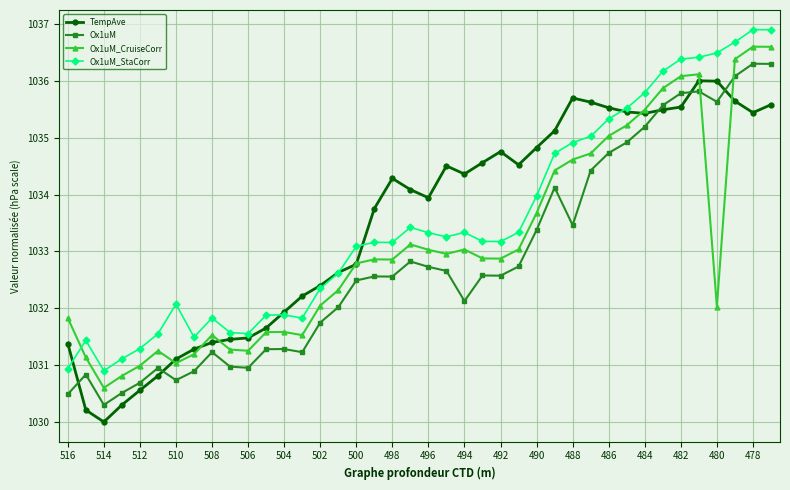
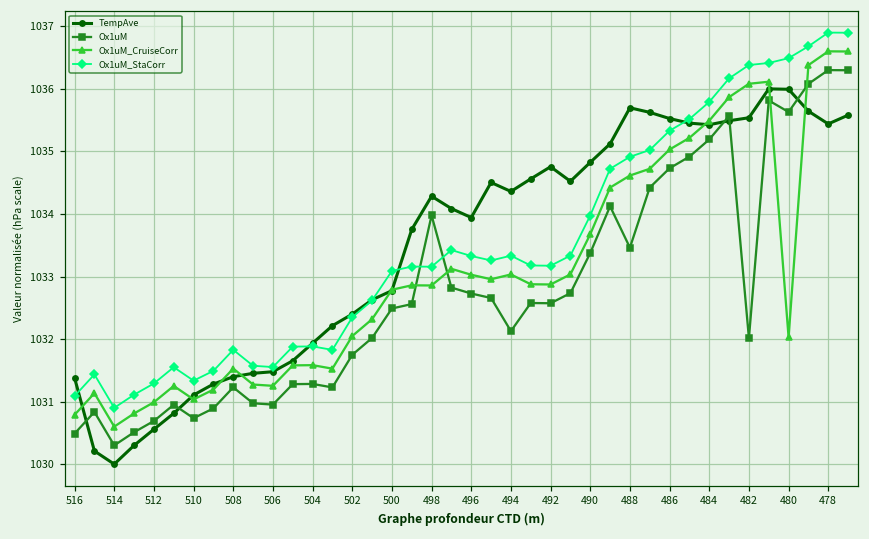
  {
    "TempAve": {
      "516": 1031.4,
      "514": 1030.0,
      "512": 1030.6,
      "510": 1031.1,
      "508": 1031.4,
      "506": 1031.5,
      "504": 1031.9,
      "502": 1032.4,
      "498": 1034.3,
      "496": 1033.9,
      "494": 1034.4,
      "492": 1034.8,
      "490": 1034.8,
      "488": 1035.7,
      "486": 1035.5,
      "484": 1035.4,
      "482": 1035.5,
      "480": 1036.0,
      "478": 1035.4
    },
    "Ox1uM": {
      "516": 1030.5,
      "514": 1030.3,
      "512": 1030.7,
      "510": 1030.7,
      "508": 1031.2,
      "506": 1031.0,
      "504": 1031.3,
      "502": 1031.7,
      "500": 1032.5,
-     "498": 1032.6,
+     "498": 1034.0,
      "496": 1032.7,
      "494": 1032.1,
      "492": 1032.6,
      "490": 1033.4,
      "488": 1033.5,
      "486": 1034.7,
      "484": 1035.2,
-     "482": 1035.8,
+     "482": 1032.0,
      "480": 1035.6,
      "478": 1036.3
    },
    "Ox1uM_CruiseCorr": {
-     "516": 1031.8,
+     "516": 1030.8,
      "514": 1030.6,
      "512": 1031.0,
      "510": 1031.0,
      "508": 1031.5,
      "506": 1031.3,
      "504": 1031.6,
      "502": 1032.0,
      "498": 1032.9,
      "496": 1033.0,
      "494": 1033.0,
      "492": 1032.9,
      "490": 1033.7,
      "488": 1034.6,
      "486": 1035.0,
      "484": 1035.5,
      "482": 1036.1,
      "480": 1032.0,
      "478": 1036.6
    },
    "Ox1uM_StaCorr": {
-     "516": 1030.9,
+     "516": 1031.1,
      "514": 1030.9,
      "512": 1031.3,
-     "510": 1032.1,
+     "510": 1031.3,
      "508": 1031.8,
      "506": 1031.6,
      "504": 1031.9,
      "502": 1032.3,
      "500": 1033.1,
      "498": 1033.2,
      "496": 1033.3,
      "494": 1033.3,
      "492": 1033.2,
      "490": 1034.0,
      "488": 1034.9,
      "486": 1035.3,
      "484": 1035.8,
      "482": 1036.4,
      "480": 1036.5,
      "478": 1036.9
    }
  }
